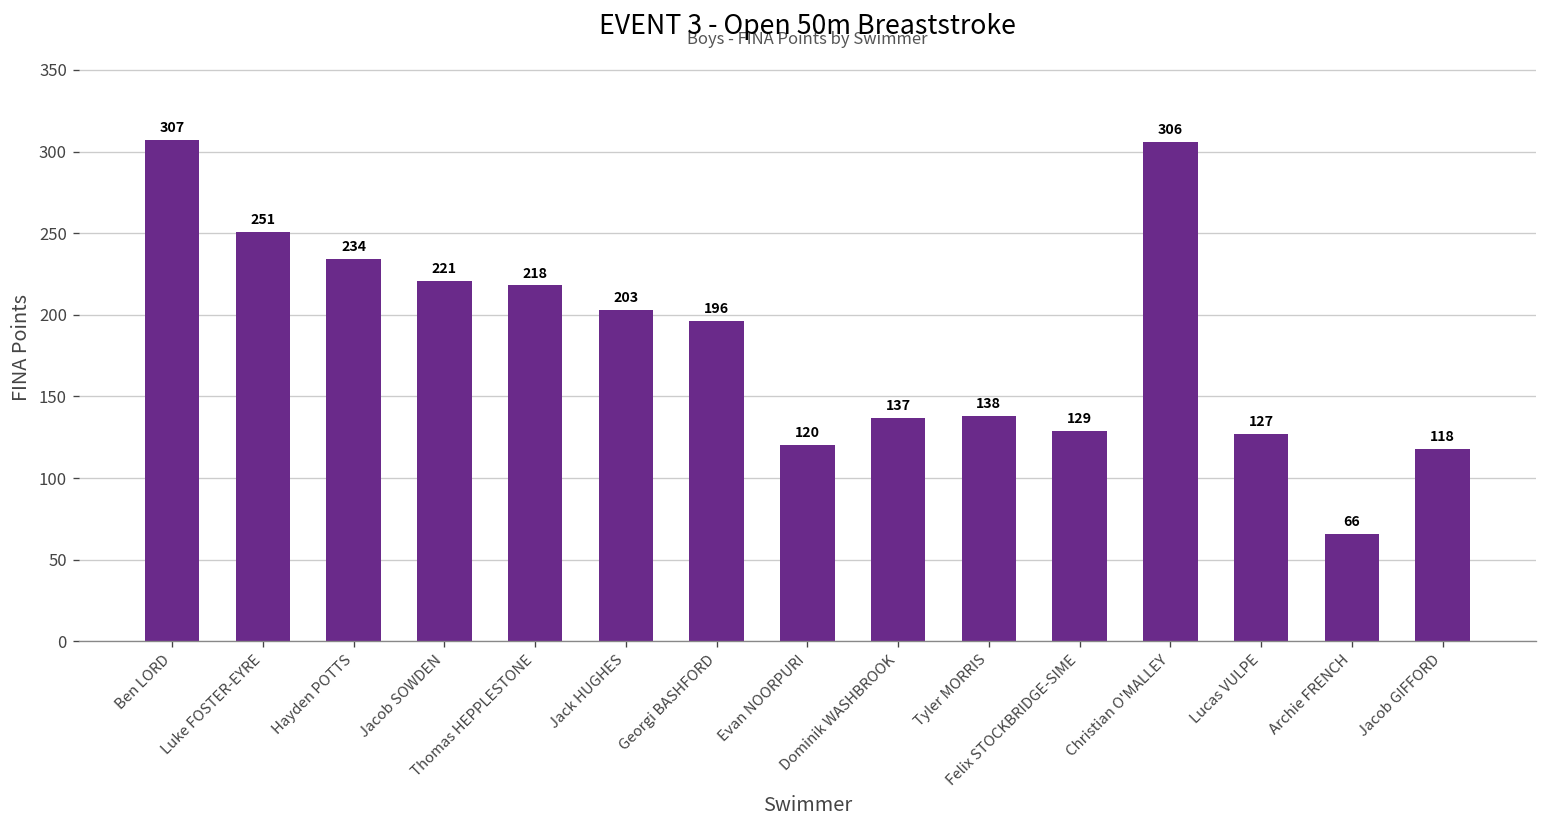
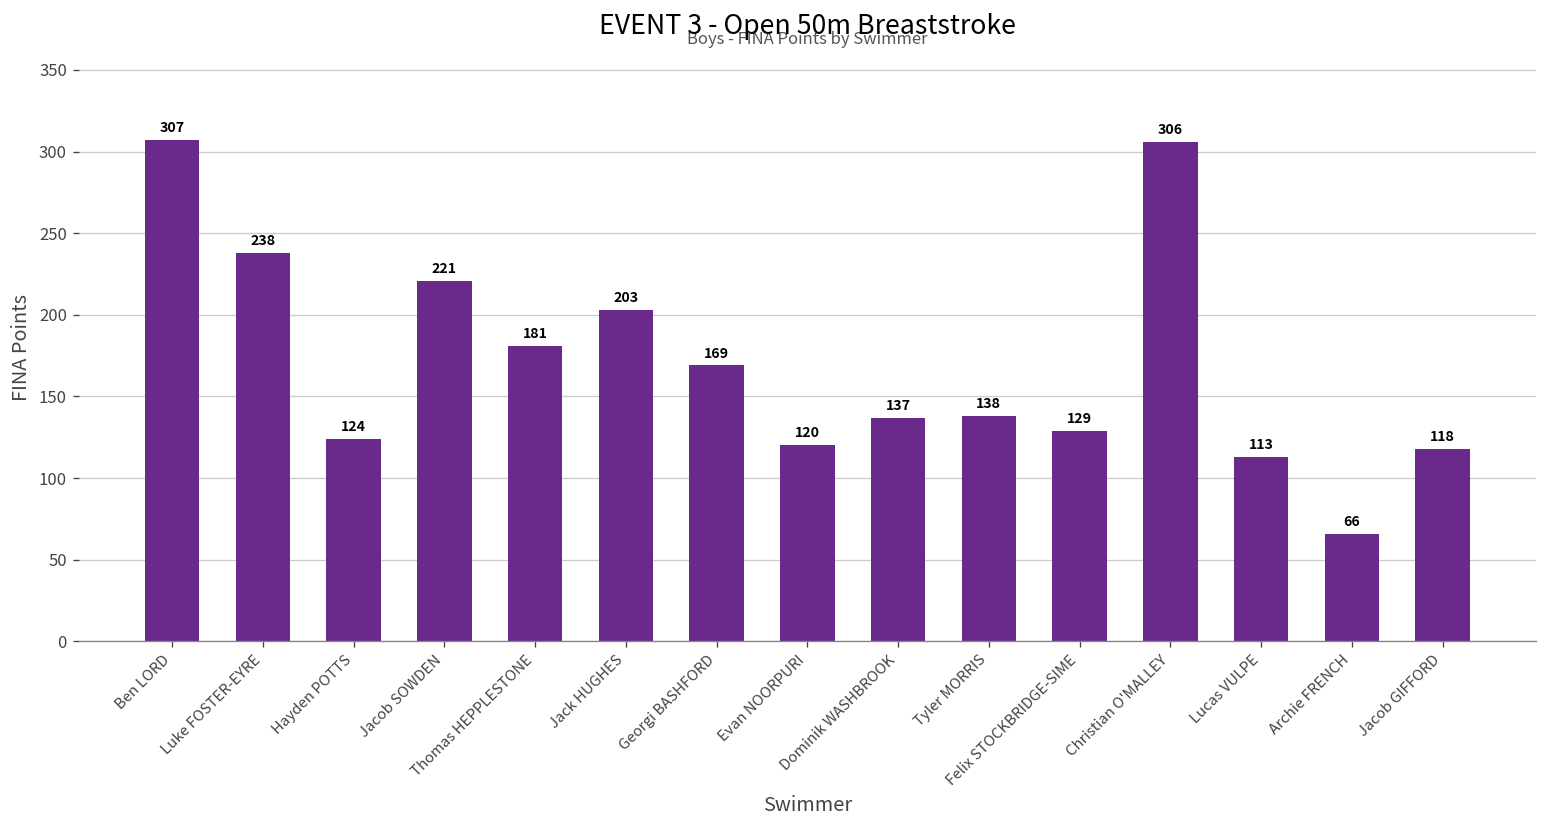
  {
    "Ben LORD": 307,
-   "Luke FOSTER-EYRE": 251,
-   "Hayden POTTS": 234,
+   "Luke FOSTER-EYRE": 238,
+   "Hayden POTTS": 124,
    "Jacob SOWDEN": 221,
-   "Thomas HEPPLESTONE": 218,
+   "Thomas HEPPLESTONE": 181,
    "Jack HUGHES": 203,
-   "Georgi BASHFORD": 196,
+   "Georgi BASHFORD": 169,
    "Evan NOORPURI": 120,
    "Dominik WASHBROOK": 137,
    "Tyler MORRIS": 138,
    "Felix STOCKBRIDGE-SIME": 129,
    "Christian O'MALLEY": 306,
-   "Lucas VULPE": 127,
+   "Lucas VULPE": 113,
    "Archie FRENCH": 66,
    "Jacob GIFFORD": 118
  }
